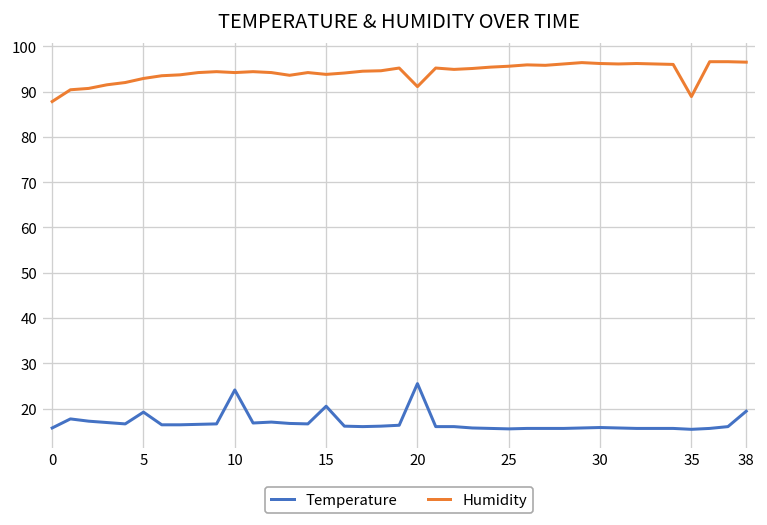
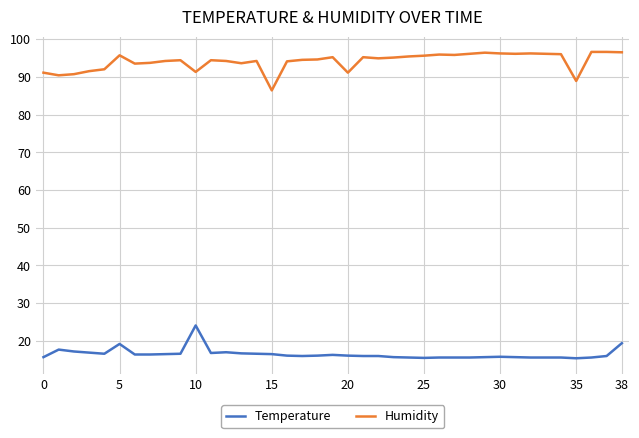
  {
    "Temperature": {
      "0": 16,
      "5": 19,
      "10": 24,
-     "15": 21,
-     "20": 26,
+     "15": 17,
+     "20": 16,
      "25": 16,
      "30": 16,
      "35": 15,
      "38": 19
    },
    "Humidity": {
-     "0": 88,
-     "5": 93,
-     "10": 94,
-     "15": 94,
+     "0": 91,
+     "5": 96,
+     "10": 91,
+     "15": 86,
      "20": 91,
      "25": 96,
      "30": 96,
      "35": 89,
      "38": 97
    }
  }
